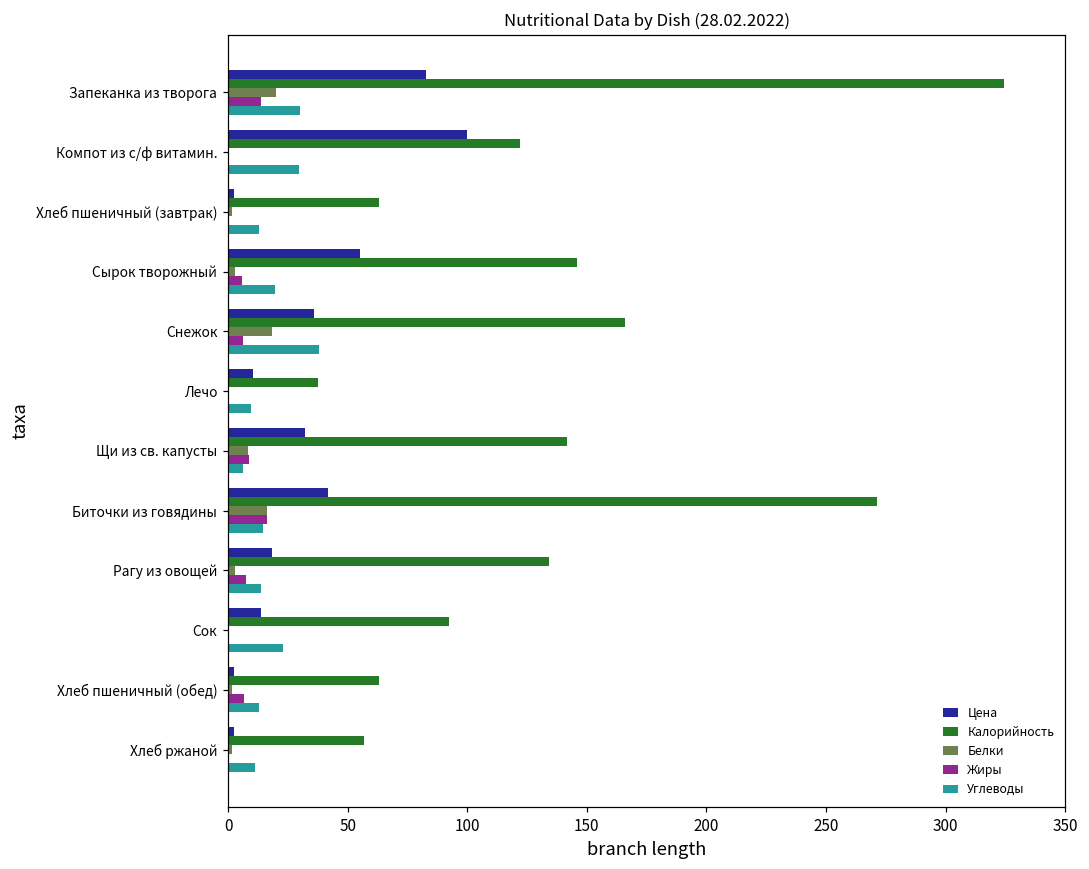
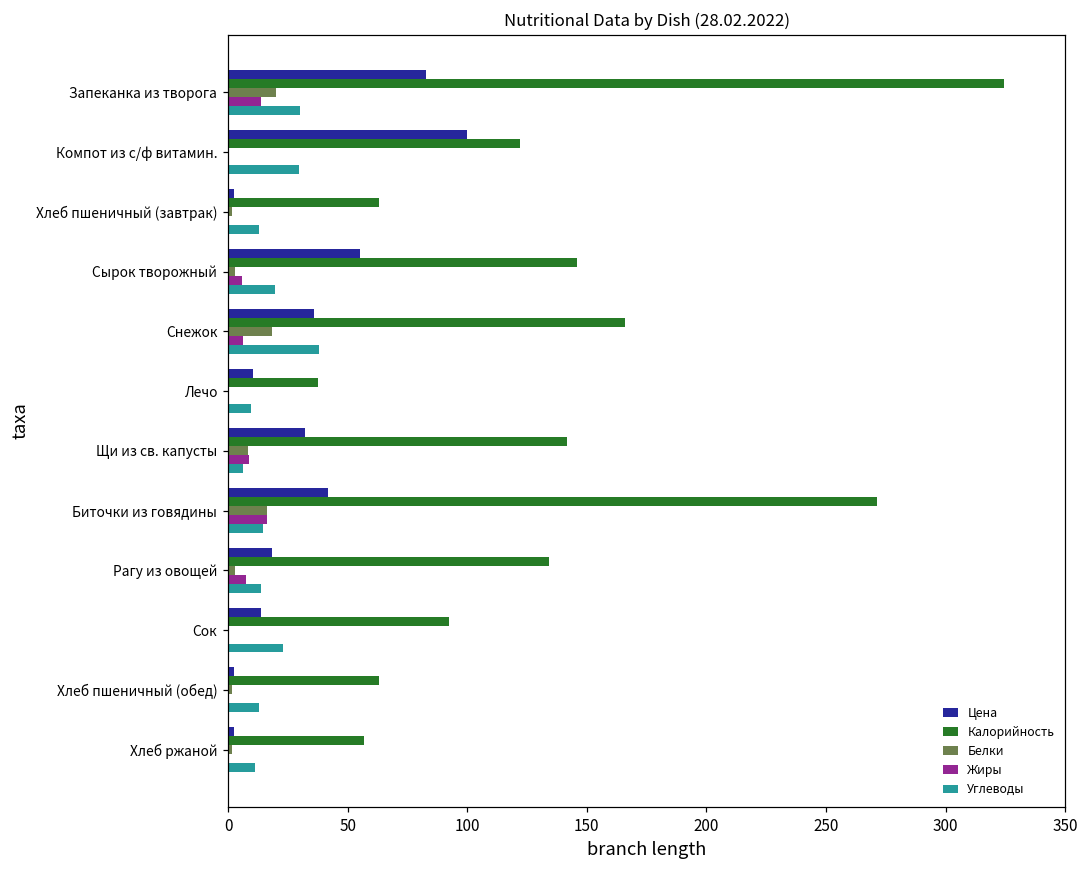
  {
    "Цена": {
      "Запеканка из творога": 83,
      "Компот из с/ф витамин.": 100,
      "Хлеб пшеничный (завтрак)": 2,
      "Сырок творожный": 55,
      "Снежок": 36,
      "Лечо": 11,
      "Щи из св. капусты": 32,
      "Биточки из говядины": 42,
      "Рагу из овощей": 18,
      "Сок": 14,
      "Хлеб пшеничный (обед)": 2,
      "Хлеб ржаной": 2
    },
    "Калорийность": {
      "Запеканка из творога": 324,
      "Компот из с/ф витамин.": 122,
      "Хлеб пшеничный (завтрак)": 63,
      "Сырок творожный": 146,
      "Снежок": 166,
      "Лечо": 38,
      "Щи из св. капусты": 142,
      "Биточки из говядины": 271,
      "Рагу из овощей": 134,
      "Сок": 92,
      "Хлеб пшеничный (обед)": 63,
      "Хлеб ржаной": 57
    },
    "Белки": {
      "Запеканка из творога": 20,
      "Хлеб пшеничный (завтрак)": 2,
      "Сырок творожный": 3,
      "Снежок": 18,
      "Лечо": 0,
      "Щи из св. капусты": 8,
      "Биточки из говядины": 16,
      "Рагу из овощей": 3,
      "Сок": 0,
      "Хлеб пшеничный (обед)": 2,
      "Хлеб ржаной": 2
    },
    "Жиры": {
      "Запеканка из творога": 14,
      "Компот из с/ф витамин.": 0,
      "Сырок творожный": 6,
      "Снежок": 6,
      "Лечо": 0,
      "Щи из св. капусты": 9,
      "Биточки из говядины": 16,
      "Рагу из овощей": 8,
      "Сок": 0,
-     "Хлеб пшеничный (обед)": 7
+     "Хлеб пшеничный (обед)": 0
    },
    "Углеводы": {
      "Запеканка из творога": 30,
      "Компот из с/ф витамин.": 30,
      "Хлеб пшеничный (завтрак)": 13,
      "Сырок творожный": 20,
      "Снежок": 38,
      "Лечо": 10,
      "Щи из св. капусты": 6,
      "Биточки из говядины": 15,
      "Рагу из овощей": 14,
      "Сок": 23,
      "Хлеб пшеничный (обед)": 13,
      "Хлеб ржаной": 11
    }
  }
